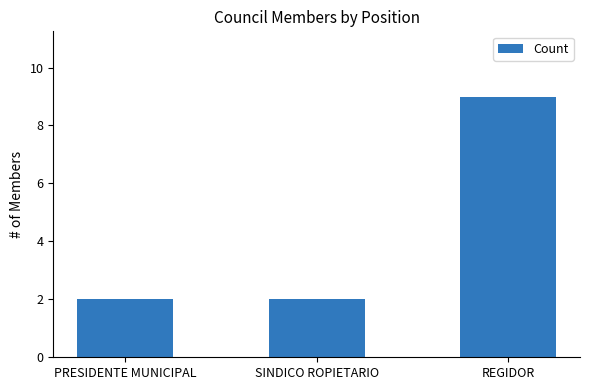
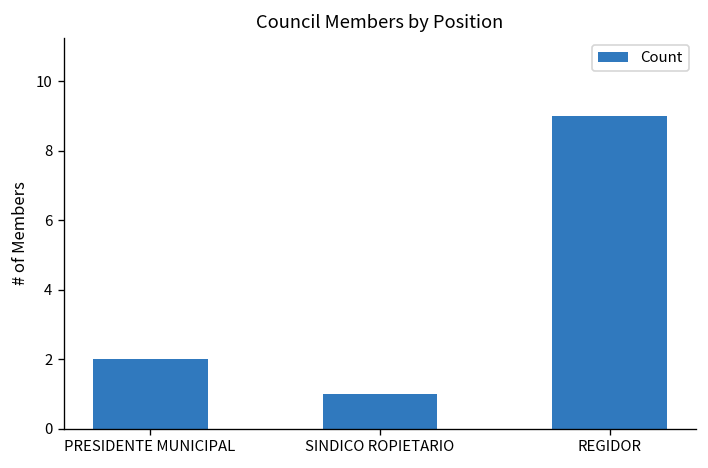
  {
    "PRESIDENTE MUNICIPAL": 2,
-   "SINDICO ROPIETARIO": 2,
+   "SINDICO ROPIETARIO": 1,
    "REGIDOR": 9
  }
